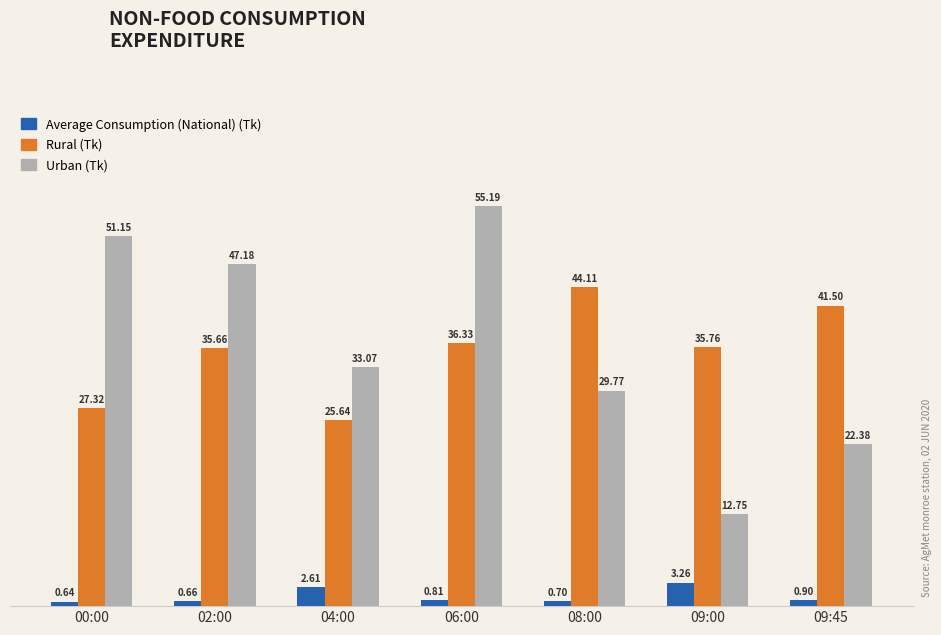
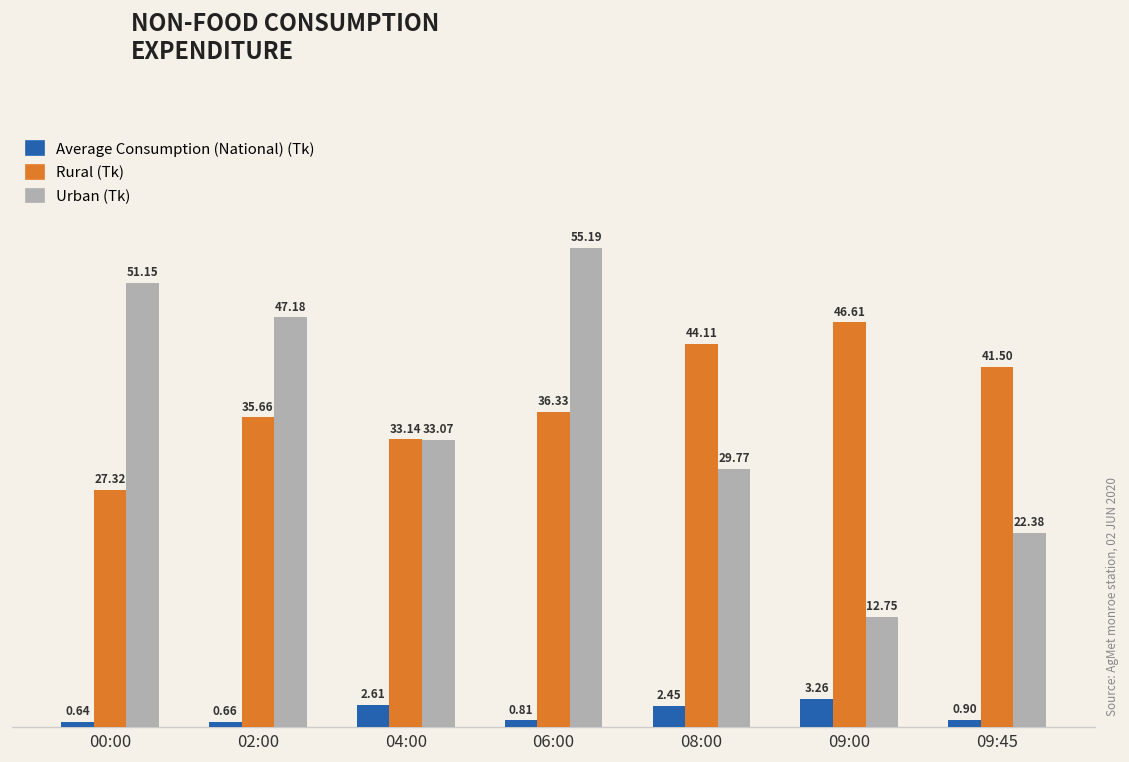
  {
    "Average Consumption (National) (Tk)": {
      "00:00": 0.64,
      "02:00": 0.66,
      "04:00": 2.61,
      "06:00": 0.81,
-     "08:00": 0.70,
+     "08:00": 2.45,
      "09:00": 3.26,
      "09:45": 0.90
    },
    "Rural (Tk)": {
      "00:00": 27.32,
      "02:00": 35.66,
-     "04:00": 25.64,
+     "04:00": 33.14,
      "06:00": 36.33,
      "08:00": 44.11,
-     "09:00": 35.76,
+     "09:00": 46.61,
      "09:45": 41.50
    },
    "Urban (Tk)": {
      "00:00": 51.15,
      "02:00": 47.18,
      "04:00": 33.07,
      "06:00": 55.19,
      "08:00": 29.77,
      "09:00": 12.75,
      "09:45": 22.38
    }
  }
